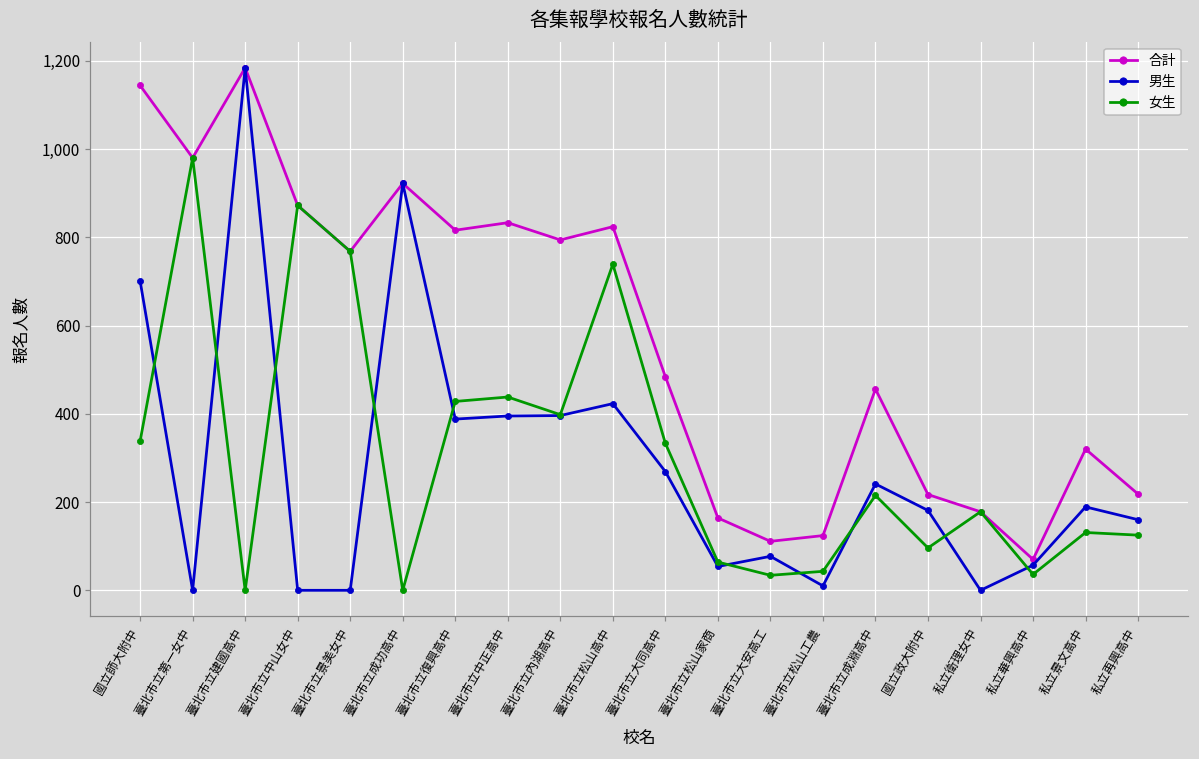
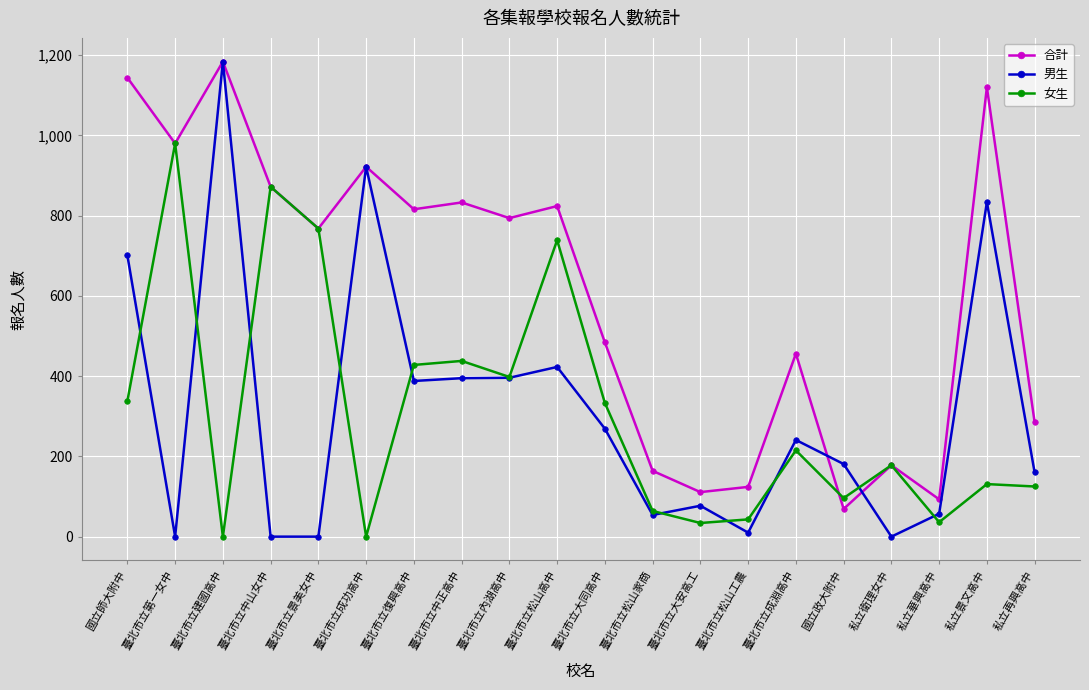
  {
    "合計": {
      "國立師大附中": "1,140",
      "臺北市立復興高中": "820",
      "臺北市立中正高中": "830",
      "臺北市立內湖高中": "790",
      "臺北市立松山高中": "820",
      "臺北市立大同高中": "480",
      "臺北市立松山家商": "160",
      "臺北市立大安高工": "110",
      "臺北市立松山工農": "120",
      "臺北市立成淵高中": "460",
-     "國立政大附中": "220",
-     "私立華興高中": "70",
-     "私立景文高中": "320",
-     "私立再興高中": "220"
+     "國立政大附中": "70",
+     "私立華興高中": "90",
+     "私立景文高中": "1,120",
+     "私立再興高中": "290"
    },
    "男生": {
      "國立師大附中": "700",
      "臺北市立第一女中": "0",
      "臺北市立中山女中": "0",
      "臺北市立景美女中": "0",
      "臺北市立復興高中": "390",
      "臺北市立中正高中": "400",
      "臺北市立松山高中": "420",
      "臺北市立大同高中": "270",
      "臺北市立松山家商": "50",
      "臺北市立大安高工": "80",
      "臺北市立松山工農": "10",
      "臺北市立成淵高中": "240",
      "國立政大附中": "180",
      "私立衛理女中": "0",
      "私立華興高中": "60",
-     "私立景文高中": "190",
+     "私立景文高中": "830",
      "私立再興高中": "160"
    },
    "女生": {
      "國立師大附中": "340",
      "臺北市立建國高中": "0",
      "臺北市立成功高中": "0",
      "臺北市立復興高中": "430",
      "臺北市立中正高中": "440",
      "臺北市立松山高中": "740",
      "臺北市立大同高中": "330",
      "臺北市立松山家商": "60",
      "臺北市立大安高工": "30",
      "臺北市立松山工農": "40",
      "臺北市立成淵高中": "220",
      "國立政大附中": "100",
      "私立華興高中": "40",
      "私立景文高中": "130",
      "私立再興高中": "130"
    }
  }
